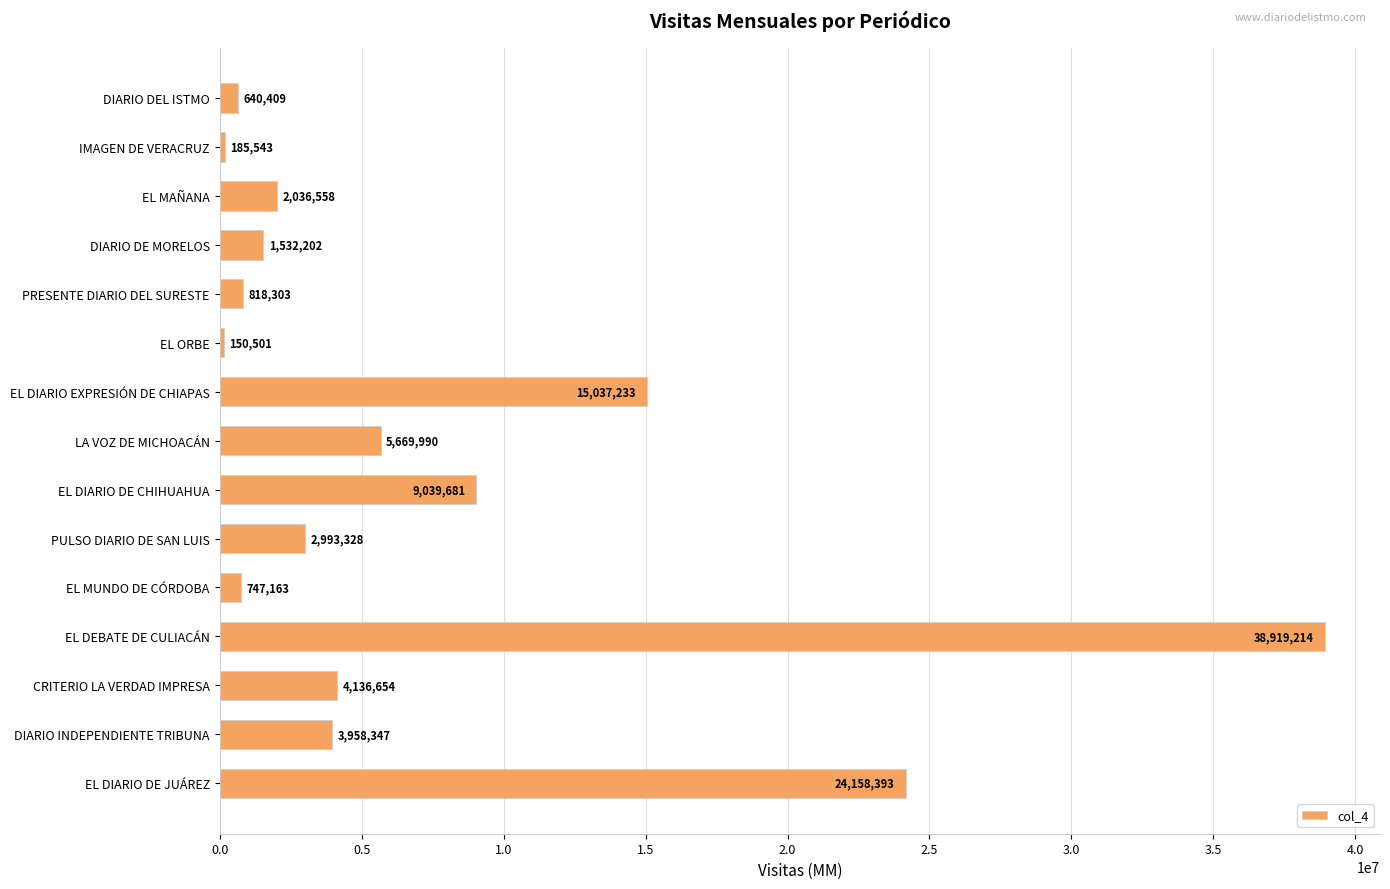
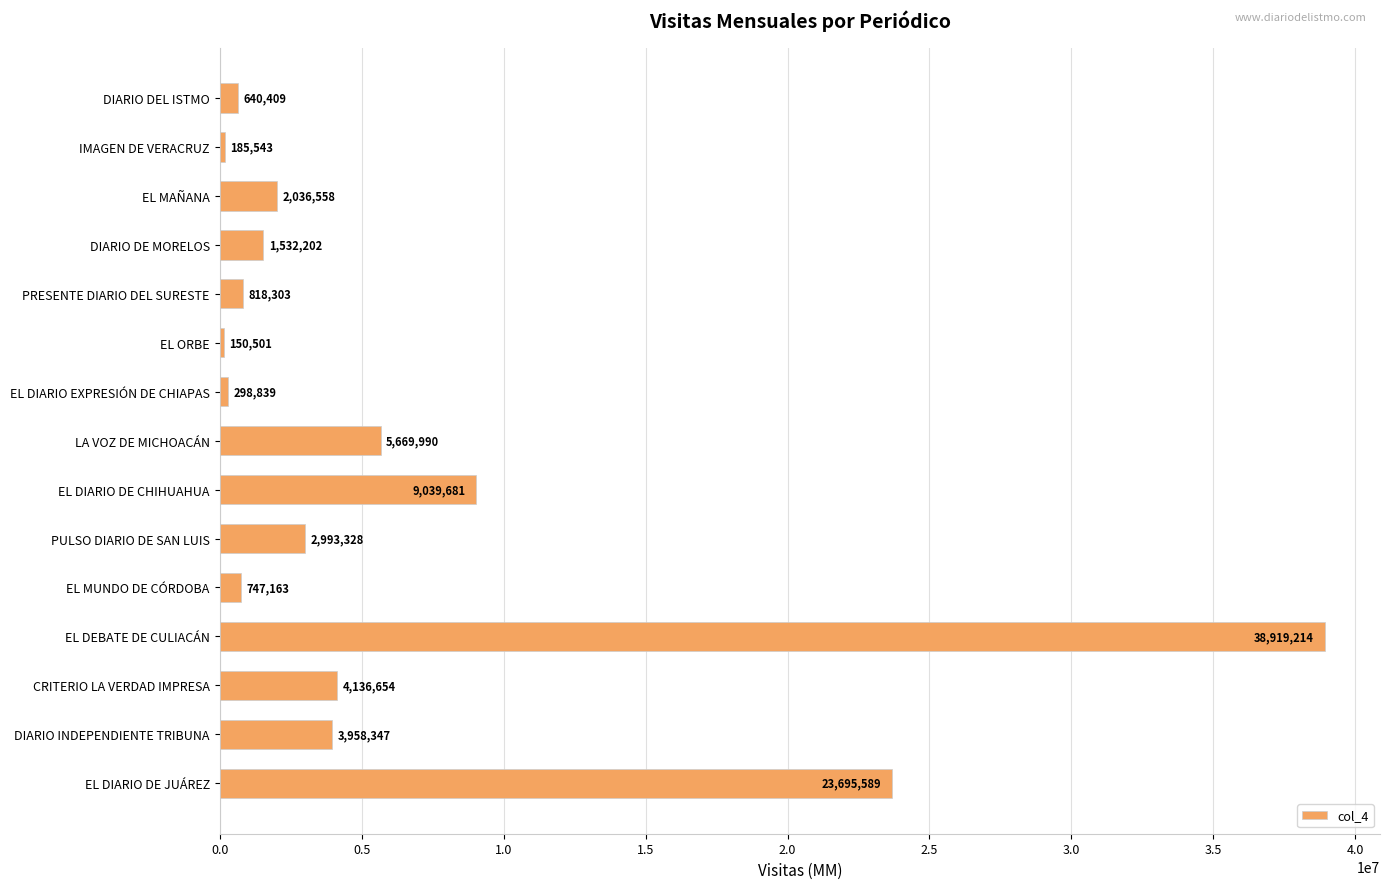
  {
    "DIARIO DEL ISTMO": "640,409",
    "IMAGEN DE VERACRUZ": "185,543",
    "EL MAÑANA": "2,036,558",
    "DIARIO DE MORELOS": "1,532,202",
    "PRESENTE DIARIO DEL SURESTE": "818,303",
    "EL ORBE": "150,501",
-   "EL DIARIO EXPRESIÓN DE CHIAPAS": "15,037,233",
+   "EL DIARIO EXPRESIÓN DE CHIAPAS": "298,839",
    "LA VOZ DE MICHOACÁN": "5,669,990",
    "EL DIARIO DE CHIHUAHUA": "9,039,681",
    "PULSO DIARIO DE SAN LUIS": "2,993,328",
    "EL MUNDO DE CÓRDOBA": "747,163",
    "EL DEBATE DE CULIACÁN": "38,919,214",
    "CRITERIO LA VERDAD IMPRESA": "4,136,654",
    "DIARIO INDEPENDIENTE TRIBUNA": "3,958,347",
-   "EL DIARIO DE JUÁREZ": "24,158,393"
+   "EL DIARIO DE JUÁREZ": "23,695,589"
  }
